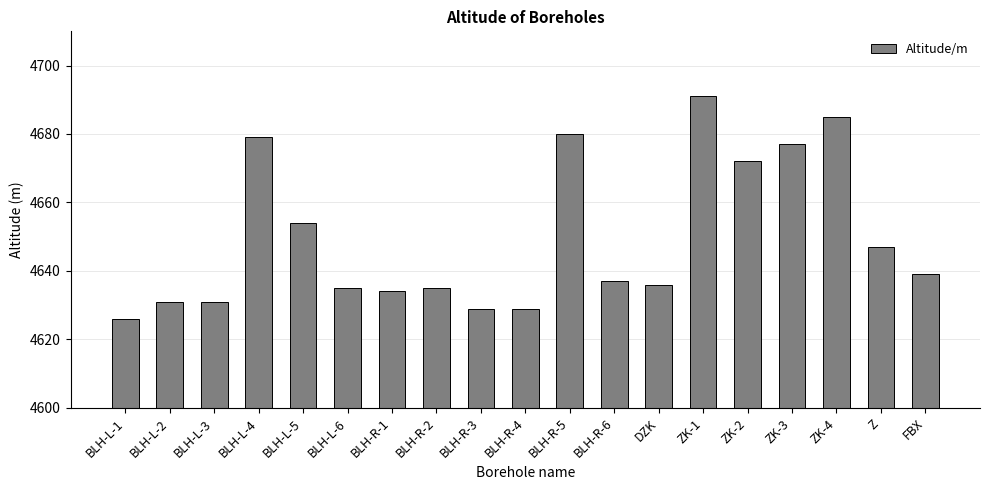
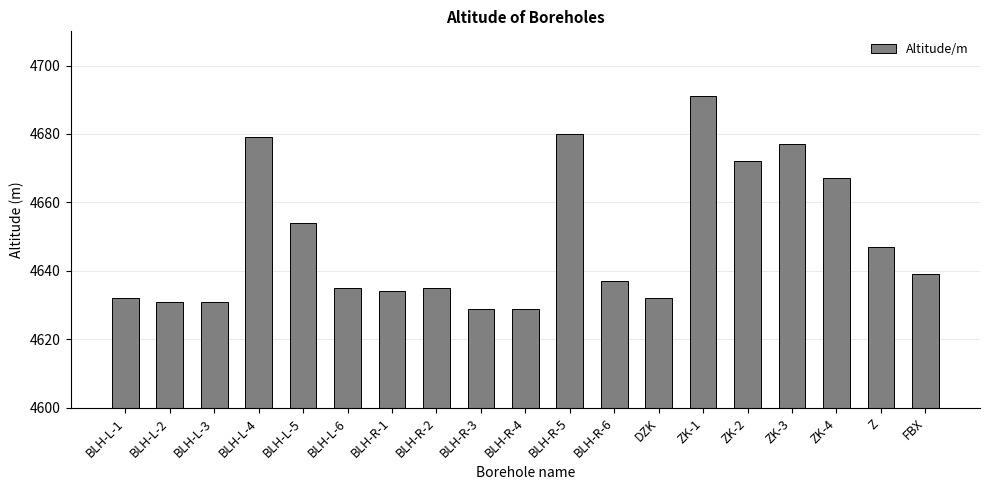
  {
-   "BLH-L-1": 4626,
+   "BLH-L-1": 4632,
    "BLH-L-2": 4631,
    "BLH-L-3": 4631,
    "BLH-L-4": 4679,
    "BLH-L-5": 4654,
    "BLH-L-6": 4635,
    "BLH-R-1": 4634,
    "BLH-R-2": 4635,
    "BLH-R-3": 4629,
    "BLH-R-4": 4629,
    "BLH-R-5": 4680,
    "BLH-R-6": 4637,
-   "DZK": 4636,
+   "DZK": 4632,
    "ZK-1": 4691,
    "ZK-2": 4672,
    "ZK-3": 4677,
-   "ZK-4": 4685,
+   "ZK-4": 4667,
    "Z": 4647,
    "FBX": 4639
  }
